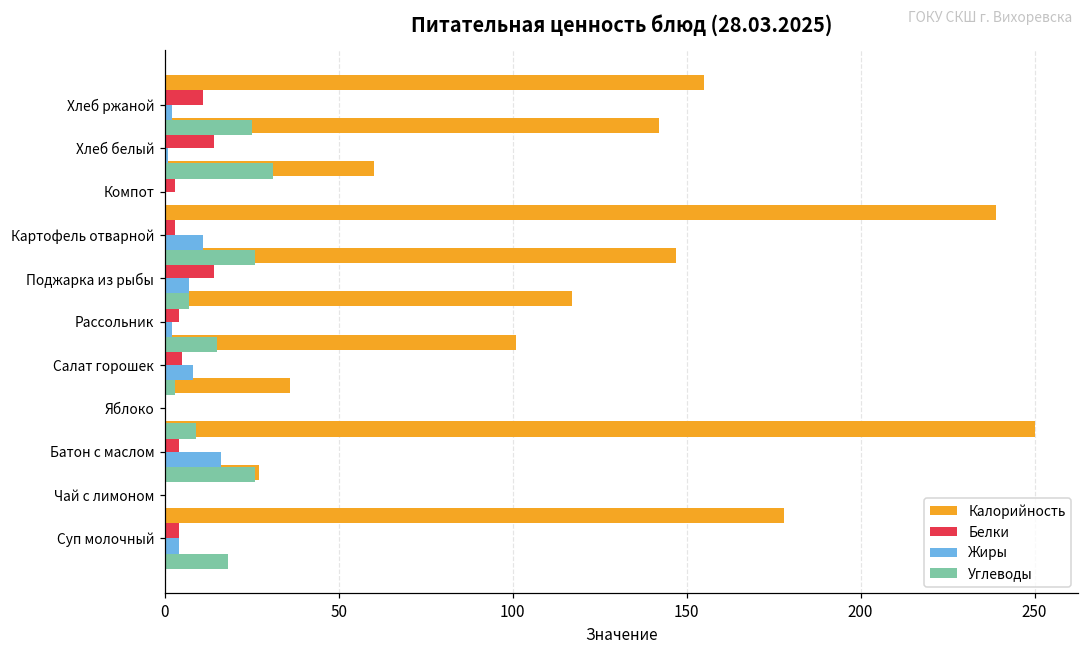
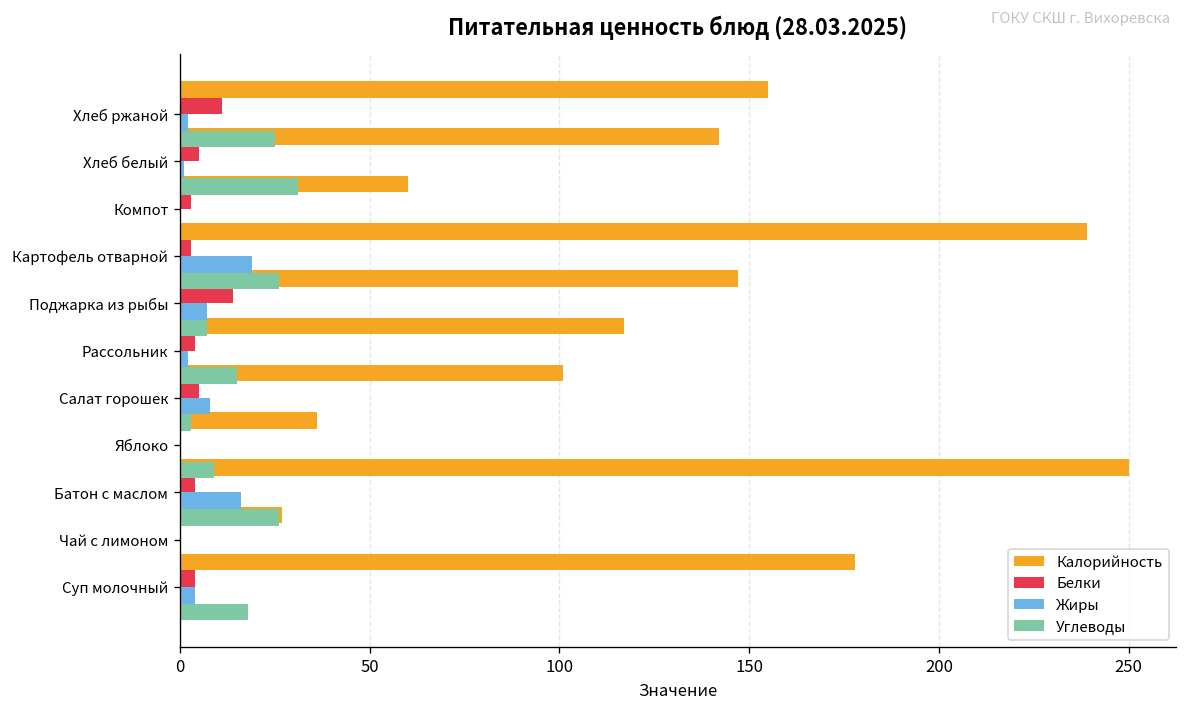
  {
    "Белки": {
      "Хлеб ржаной": 11,
-     "Хлеб белый": 14,
+     "Хлеб белый": 5,
      "Компот": 3,
      "Картофель отварной": 3,
      "Поджарка из рыбы": 14,
      "Рассольник": 4,
      "Салат горошек": 5,
      "Яблоко": 0,
      "Батон с маслом": 4,
      "Чай с лимоном": 0,
      "Суп молочный": 4
    },
    "Жиры": {
      "Хлеб ржаной": 2,
      "Хлеб белый": 1,
      "Компот": 0,
-     "Картофель отварной": 11,
+     "Картофель отварной": 19,
      "Поджарка из рыбы": 7,
      "Рассольник": 2,
      "Салат горошек": 8,
      "Яблоко": 0,
      "Батон с маслом": 16,
      "Чай с лимоном": 0,
      "Суп молочный": 4
    }
  }
